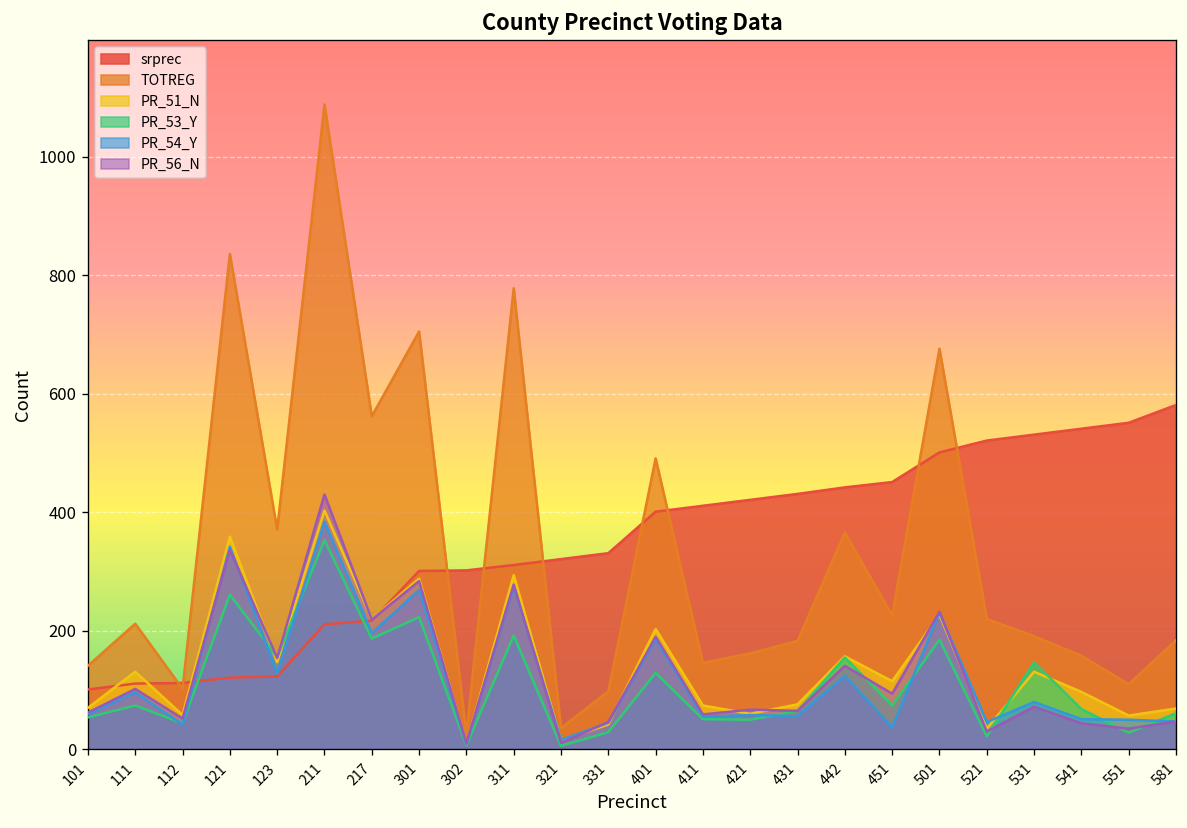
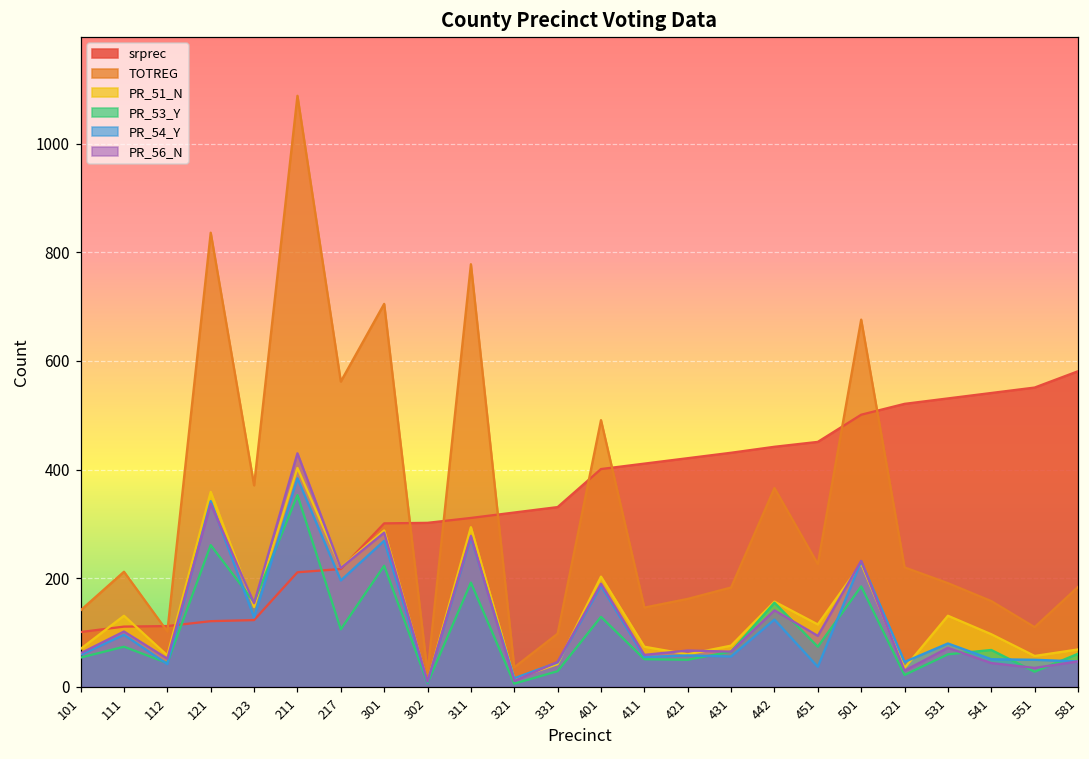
  {
    "PR_51_N": {
      "101": 70,
      "111": 130,
      "112": 60,
      "121": 360,
      "123": 150,
      "211": 400,
      "311": 290,
      "401": 200,
      "411": 70,
      "431": 80,
      "451": 120,
      "531": 130,
      "541": 100,
      "551": 60,
      "581": 70
    },
    "PR_53_Y": {
      "111": 70,
      "121": 260,
      "211": 350,
-     "217": 190,
+     "217": 110,
      "301": 220,
      "311": 190,
      "331": 30,
      "401": 130,
      "421": 50,
      "451": 70,
      "501": 190,
      "521": 20,
-     "531": 150,
+     "531": 60,
      "541": 70,
      "551": 30,
      "581": 60
    },
    "PR_54_Y": {
      "111": 100,
      "211": 380,
      "217": 200,
      "301": 270,
      "431": 60,
      "442": 120,
      "451": 40,
      "521": 50,
      "531": 80,
      "541": 50,
      "551": 50
    },
    "PR_56_N": {
      "111": 100,
      "112": 50,
      "211": 430,
      "421": 70,
      "442": 140,
      "451": 90,
      "531": 70,
      "541": 40,
      "551": 40
    }
  }
